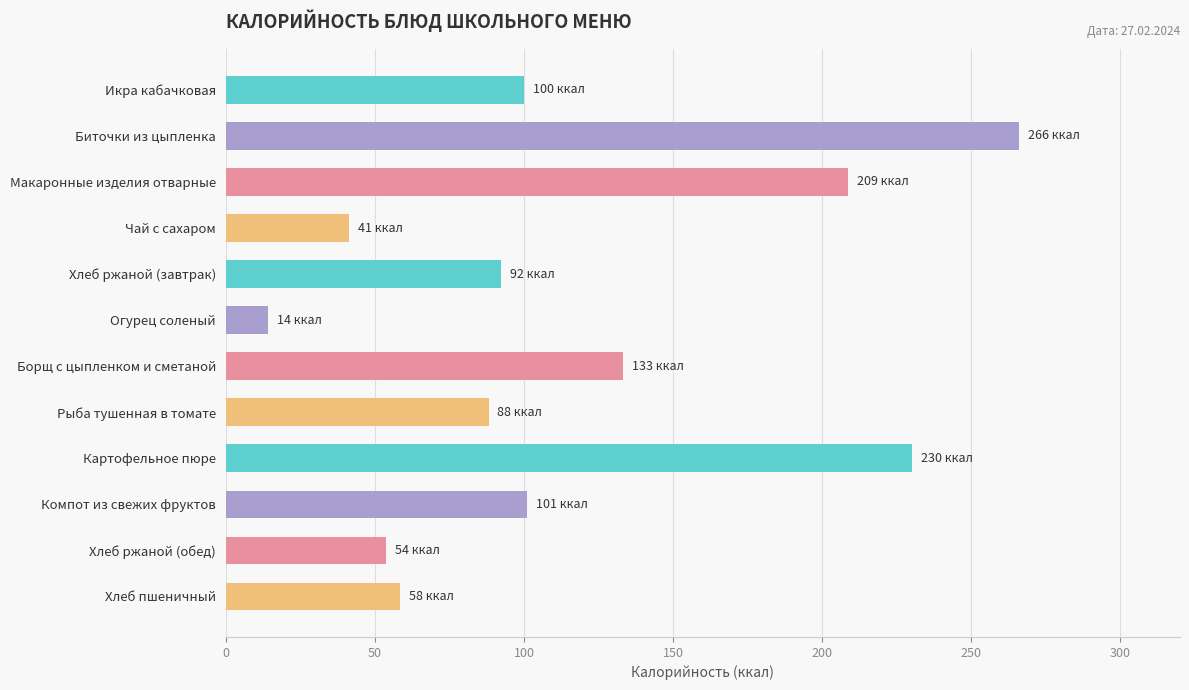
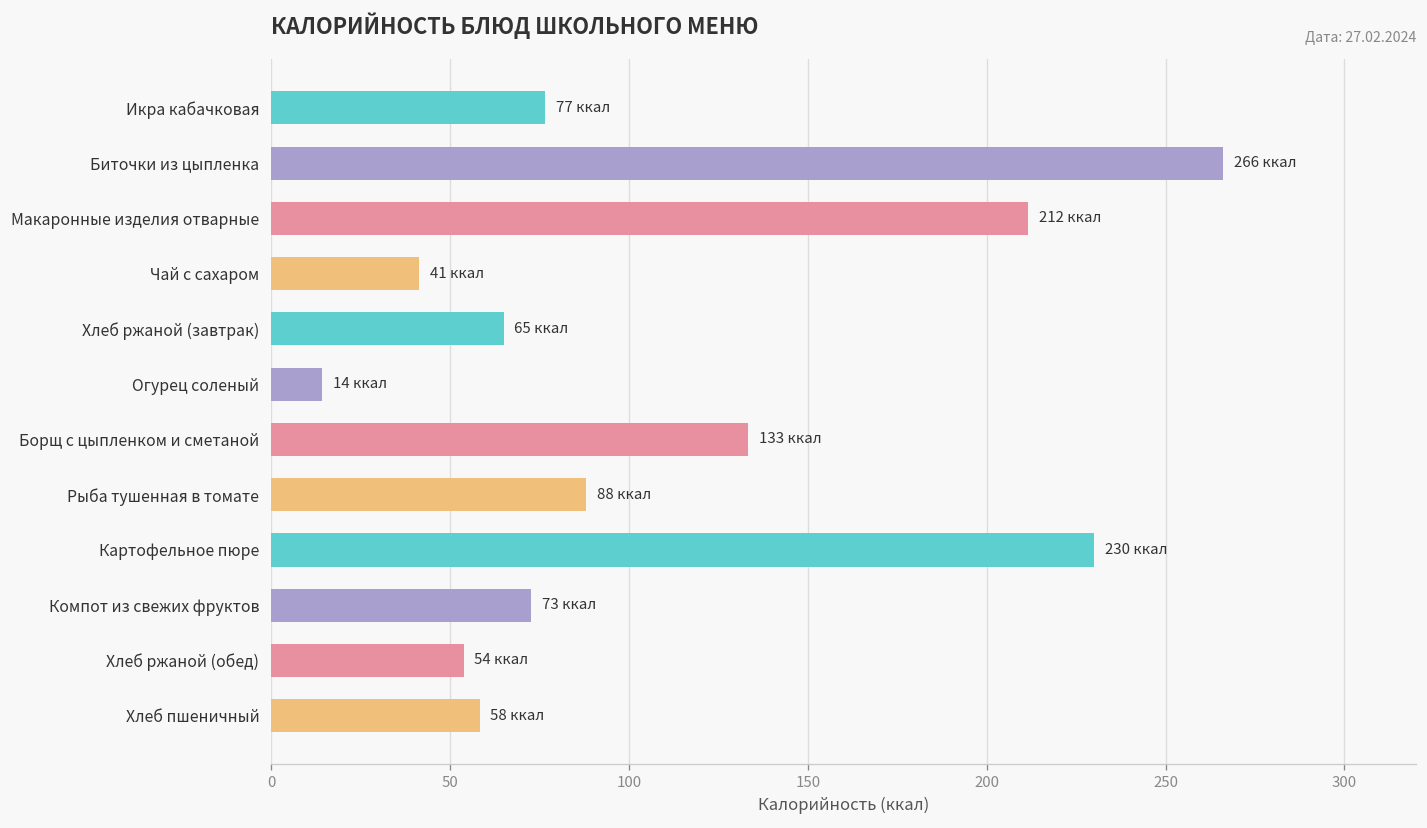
  {
-   "Икра кабачковая": 100,
+   "Икра кабачковая": 77,
    "Биточки из цыпленка": 266,
-   "Макаронные изделия отварные": 209,
+   "Макаронные изделия отварные": 212,
    "Чай с сахаром": 41,
-   "Хлеб ржаной (завтрак)": 92,
+   "Хлеб ржаной (завтрак)": 65,
    "Огурец соленый": 14,
    "Борщ с цыпленком и сметаной": 133,
    "Рыба тушенная в томате": 88,
    "Картофельное пюре": 230,
-   "Компот из свежих фруктов": 101,
+   "Компот из свежих фруктов": 73,
    "Хлеб ржаной (обед)": 54,
    "Хлеб пшеничный": 58
  }
